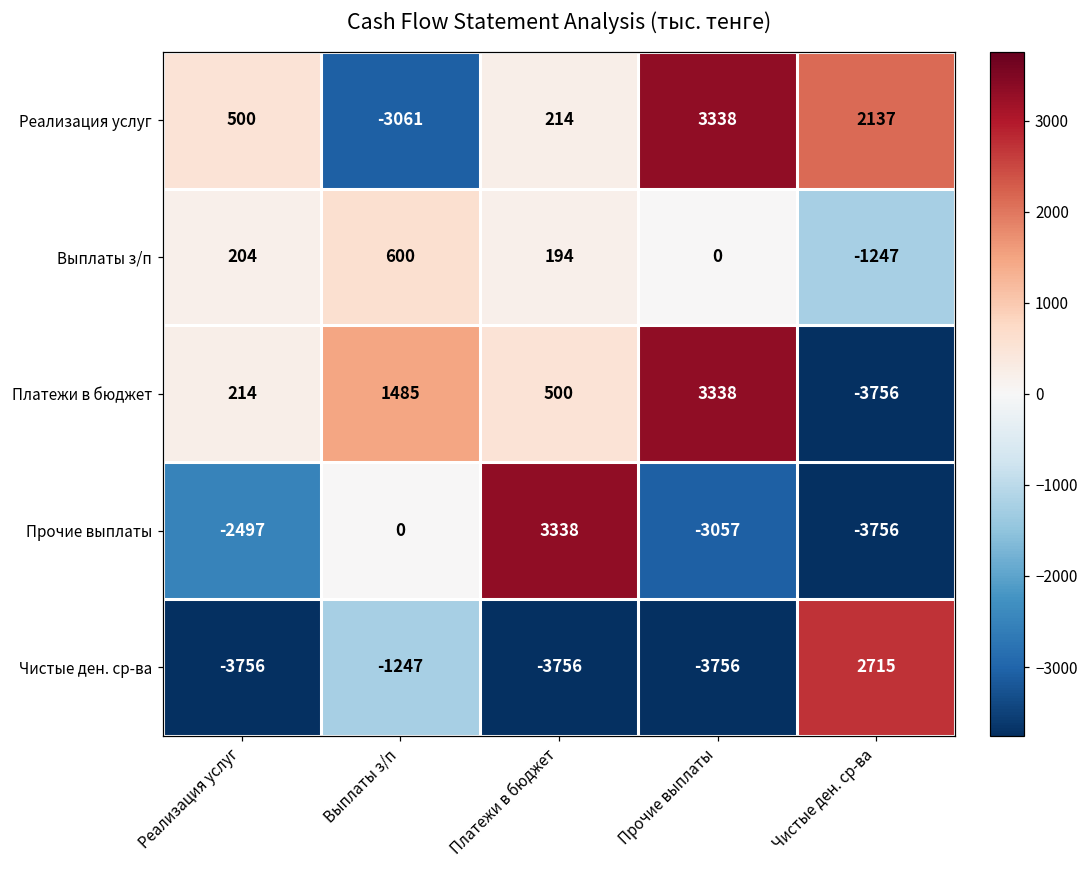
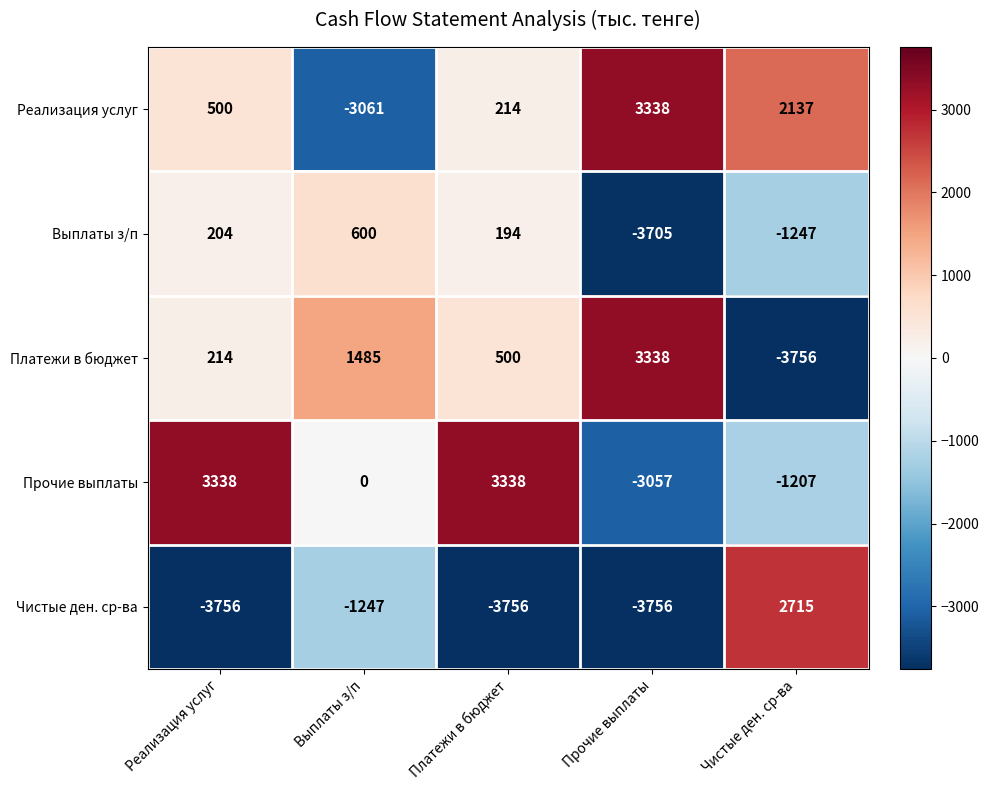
  {
    "Реализация услуг": {
      "Реализация услуг": 500,
      "Выплаты з/п": -3061,
      "Платежи в бюджет": 214,
      "Прочие выплаты": 3338,
      "Чистые ден. ср-ва": 2137
    },
    "Выплаты з/п": {
      "Реализация услуг": 204,
      "Выплаты з/п": 600,
      "Платежи в бюджет": 194,
-     "Прочие выплаты": 0,
+     "Прочие выплаты": -3705,
      "Чистые ден. ср-ва": -1247
    },
    "Платежи в бюджет": {
      "Реализация услуг": 214,
      "Выплаты з/п": 1485,
      "Платежи в бюджет": 500,
      "Прочие выплаты": 3338,
      "Чистые ден. ср-ва": -3756
    },
    "Прочие выплаты": {
-     "Реализация услуг": -2497,
+     "Реализация услуг": 3338,
      "Выплаты з/п": 0,
      "Платежи в бюджет": 3338,
      "Прочие выплаты": -3057,
-     "Чистые ден. ср-ва": -3756
+     "Чистые ден. ср-ва": -1207
    },
    "Чистые ден. ср-ва": {
      "Реализация услуг": -3756,
      "Выплаты з/п": -1247,
      "Платежи в бюджет": -3756,
      "Прочие выплаты": -3756,
      "Чистые ден. ср-ва": 2715
    }
  }
